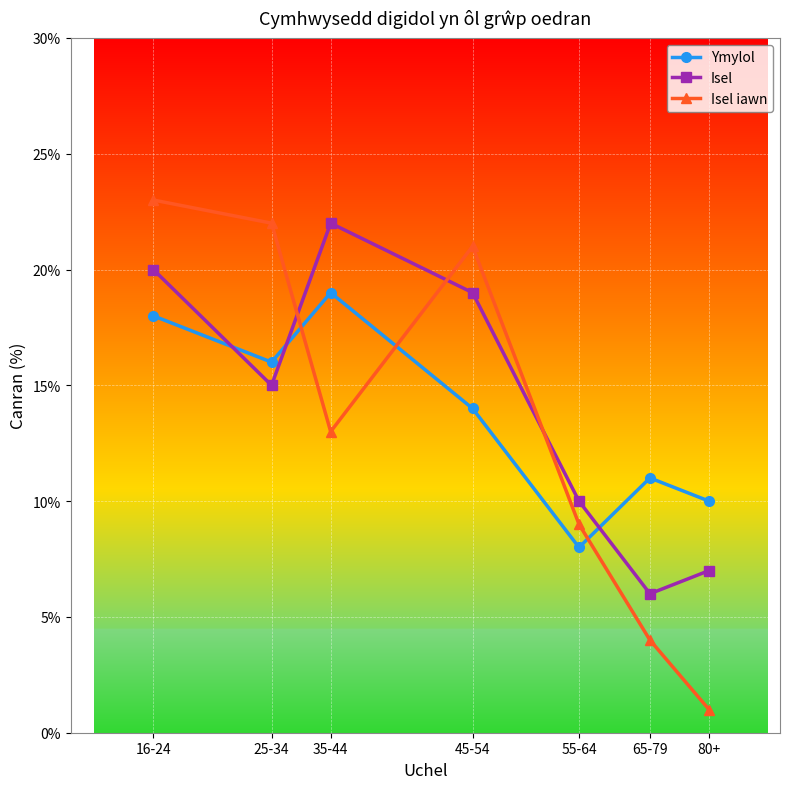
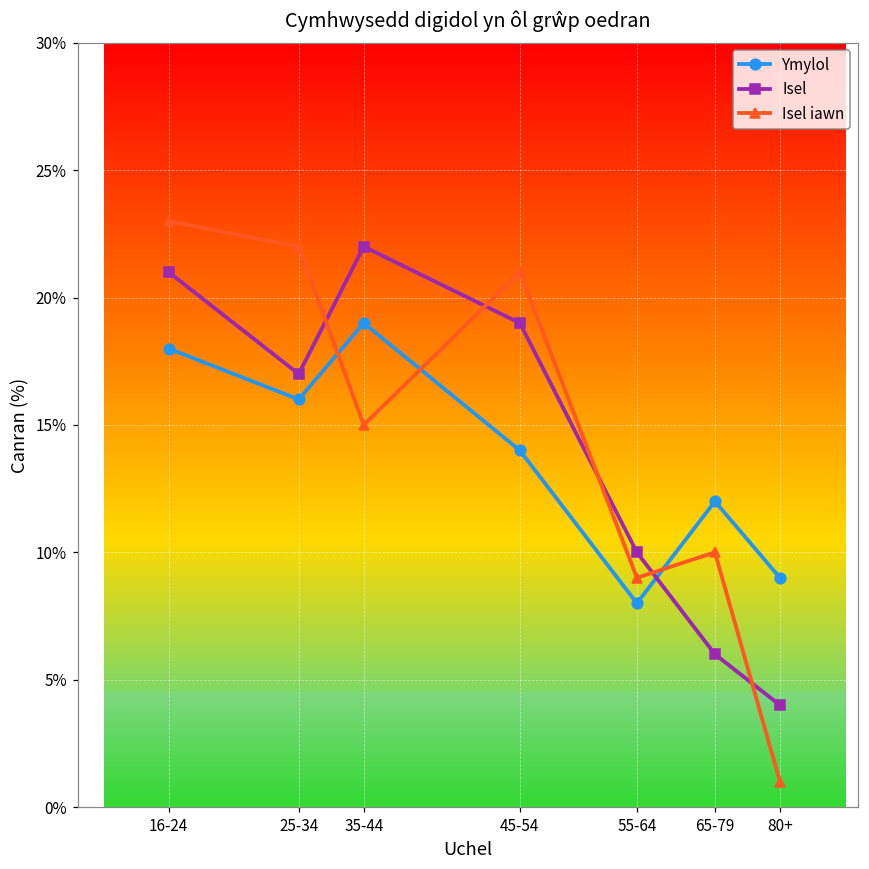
  {
    "Ymylol": {
      "16-24": "18%",
      "25-34": "16%",
      "35-44": "19%",
      "45-54": "14%",
      "55-64": "8%",
-     "65-79": "11%",
-     "80+": "10%"
+     "65-79": "12%",
+     "80+": "9%"
    },
    "Isel": {
-     "16-24": "20%",
-     "25-34": "15%",
+     "16-24": "21%",
+     "25-34": "17%",
      "35-44": "22%",
      "45-54": "19%",
      "55-64": "10%",
      "65-79": "6%",
-     "80+": "7%"
+     "80+": "4%"
    },
    "Isel iawn": {
      "16-24": "23%",
      "25-34": "22%",
-     "35-44": "13%",
+     "35-44": "15%",
      "45-54": "21%",
      "55-64": "9%",
-     "65-79": "4%",
+     "65-79": "10%",
      "80+": "1%"
    }
  }
